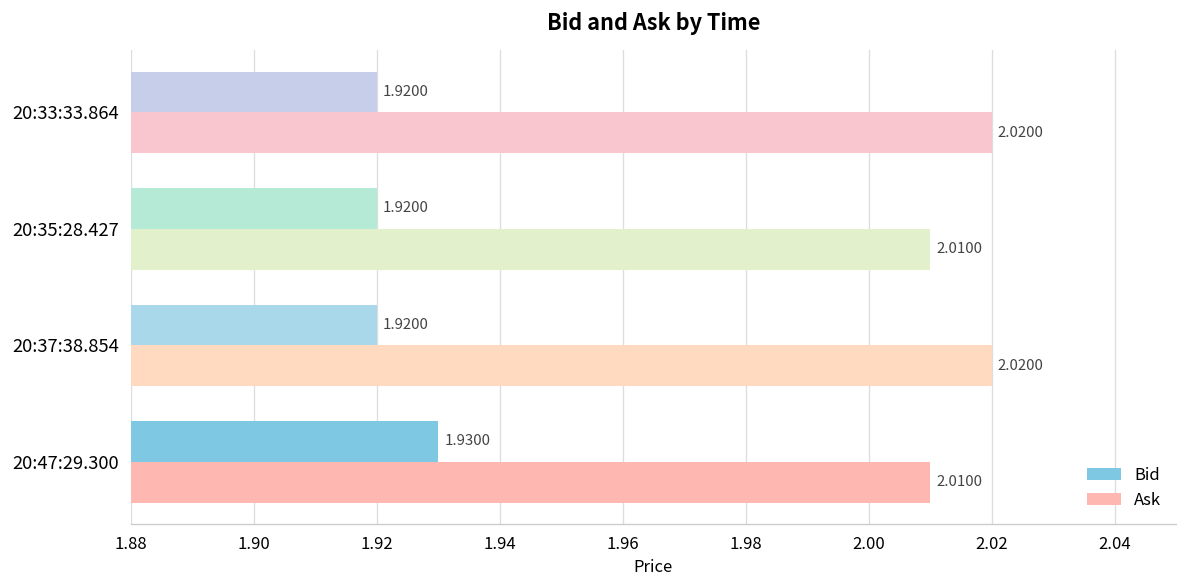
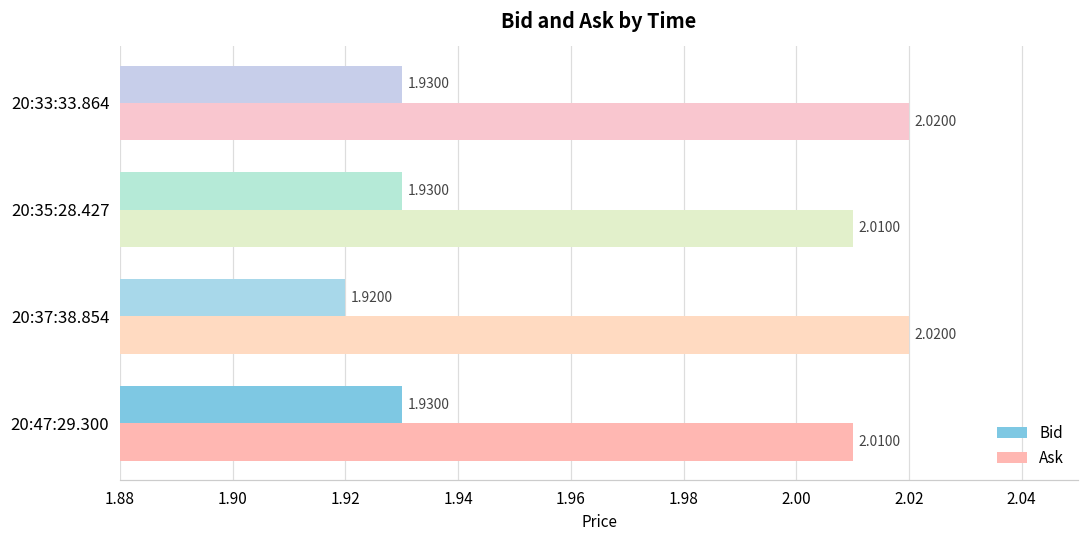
  {
    "Bid": {
-     "20:33:33.864": 1.9200,
-     "20:35:28.427": 1.9200,
+     "20:33:33.864": 1.9300,
+     "20:35:28.427": 1.9300,
      "20:37:38.854": 1.9200,
      "20:47:29.300": 1.9300
    },
    "Ask": {
      "20:33:33.864": 2.0200,
      "20:35:28.427": 2.0100,
      "20:37:38.854": 2.0200,
      "20:47:29.300": 2.0100
    }
  }
